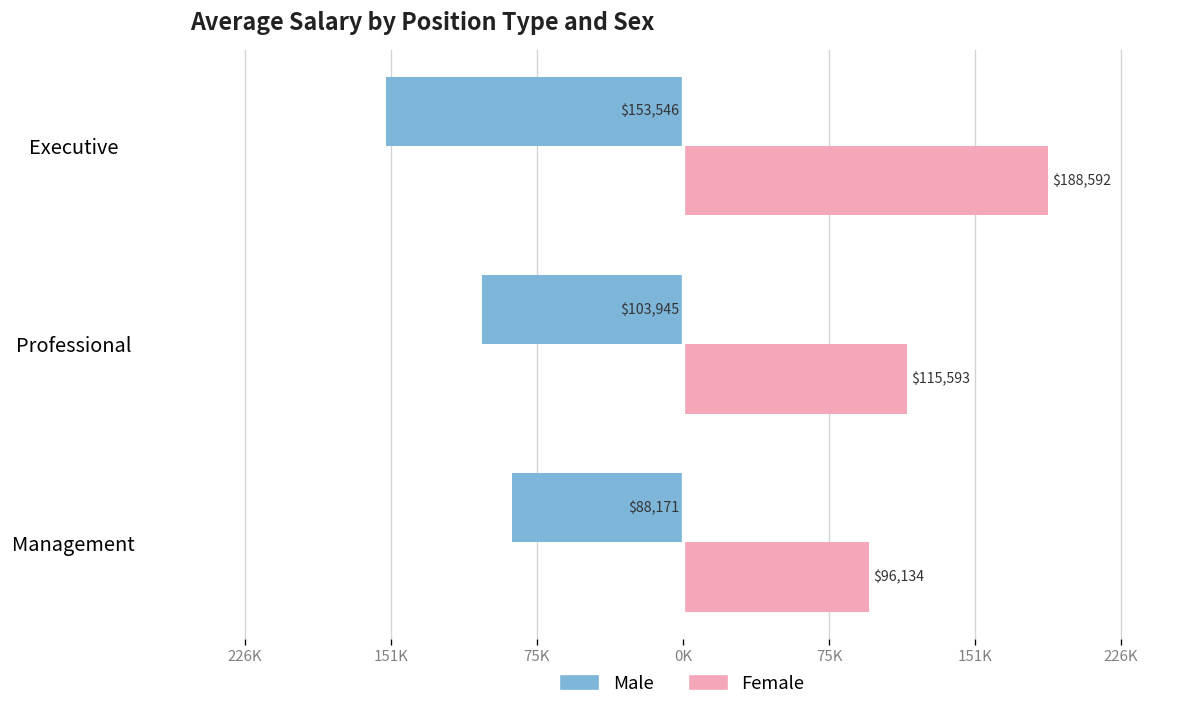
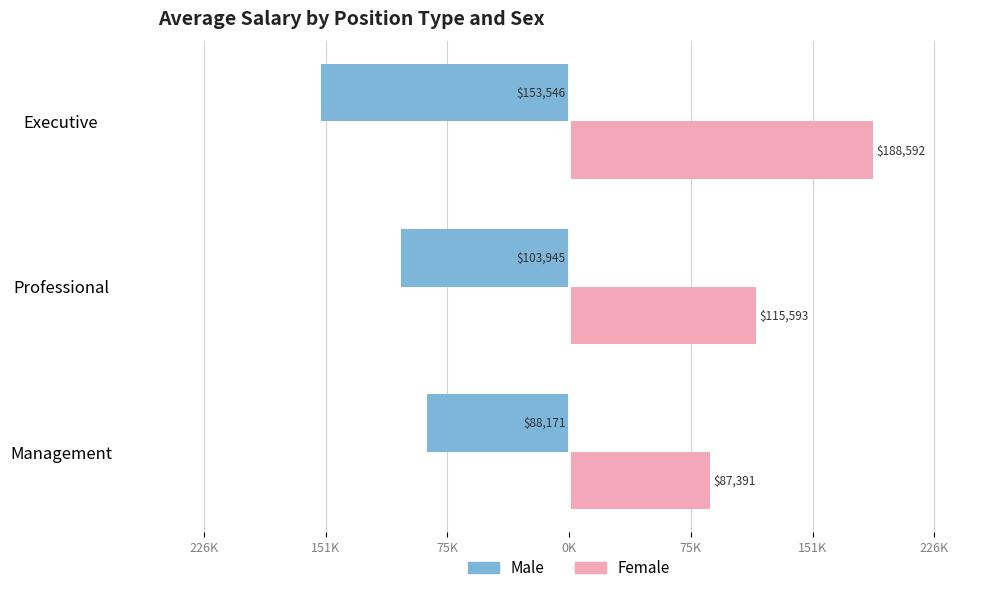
  {
    "Female": {
      "Executive": "$188,592",
      "Professional": "$115,593",
-     "Management": "$96,134"
+     "Management": "$87,391"
    }
  }
